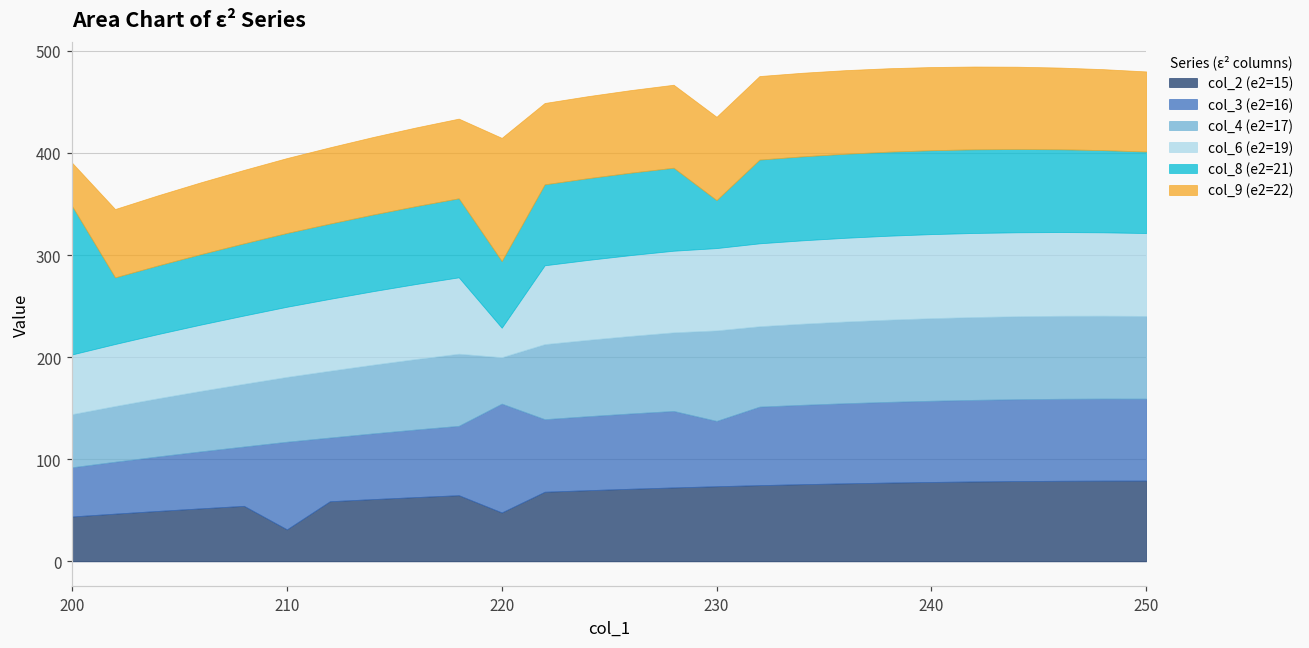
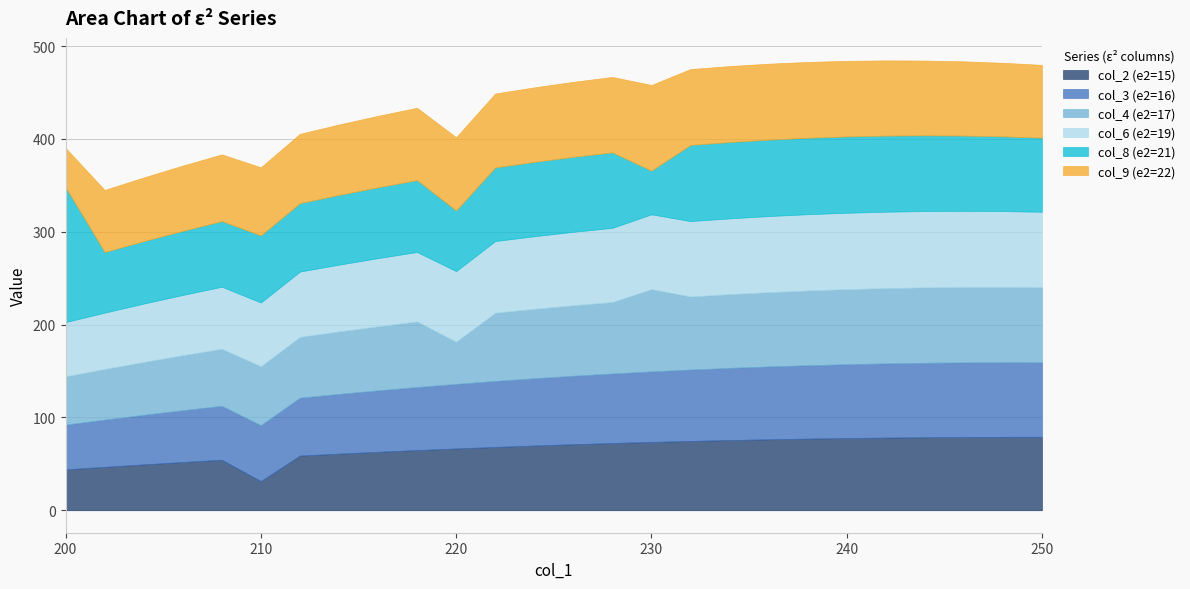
  {
    "col_2 (e2=15)": {
      "200": 40,
      "210": 30,
-     "220": 50,
+     "220": 70,
      "230": 70,
      "240": 80,
      "250": 80
    },
    "col_3 (e2=16)": {
      "200": 50,
-     "210": 90,
-     "220": 110,
-     "230": 60,
+     "210": 60,
+     "220": 70,
+     "230": 80,
      "240": 80,
      "250": 80
    },
    "col_4 (e2=17)": {
      "200": 50,
      "210": 60,
      "220": 50,
      "230": 90,
      "240": 80,
      "250": 80
    },
    "col_6 (e2=19)": {
      "200": 60,
      "210": 70,
-     "220": 30,
+     "220": 80,
      "230": 80,
      "240": 80,
      "250": 80
    },
    "col_8 (e2=21)": {
      "200": 150,
      "210": 70,
      "220": 70,
      "230": 50,
      "240": 80,
      "250": 80
    },
    "col_9 (e2=22)": {
      "200": 40,
      "210": 70,
-     "220": 120,
-     "230": 80,
+     "220": 80,
+     "230": 90,
      "240": 80,
      "250": 80
    }
  }
